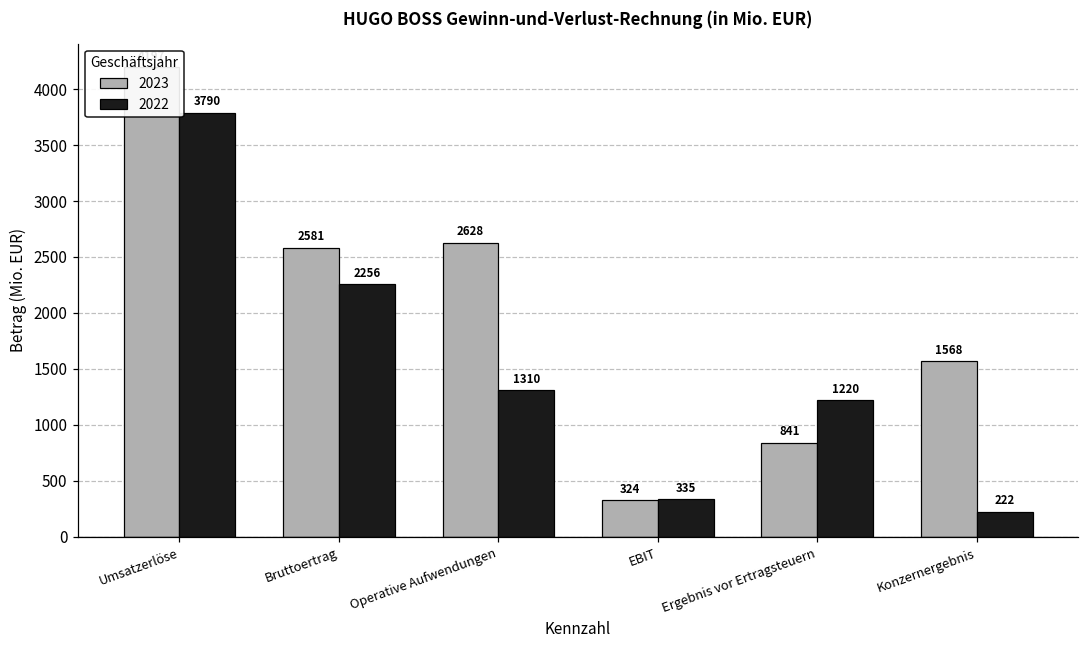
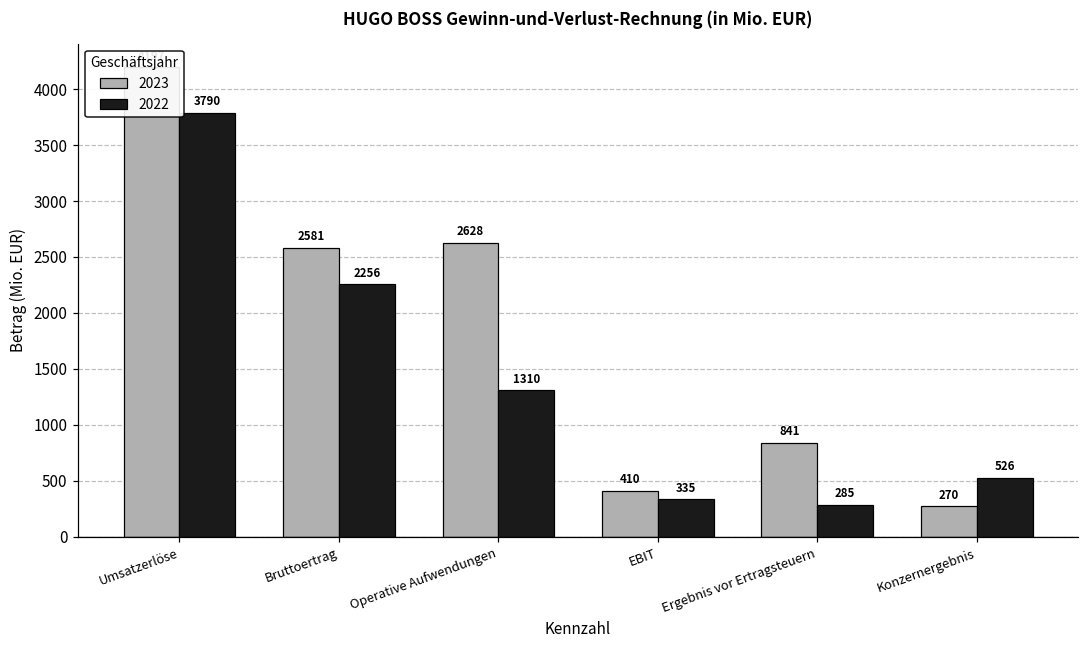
  {
    "2023": {
      "Bruttoertrag": 2581,
      "Operative Aufwendungen": 2628,
-     "EBIT": 324,
+     "EBIT": 410,
      "Ergebnis vor Ertragsteuern": 841,
-     "Konzernergebnis": 1568
+     "Konzernergebnis": 270
    },
    "2022": {
      "Umsatzerlöse": 3790,
      "Bruttoertrag": 2256,
      "Operative Aufwendungen": 1310,
      "EBIT": 335,
-     "Ergebnis vor Ertragsteuern": 1220,
-     "Konzernergebnis": 222
+     "Ergebnis vor Ertragsteuern": 285,
+     "Konzernergebnis": 526
    }
  }
